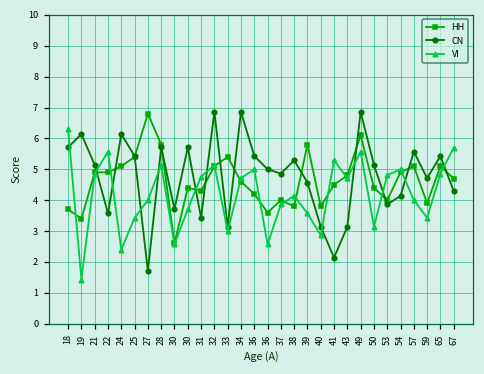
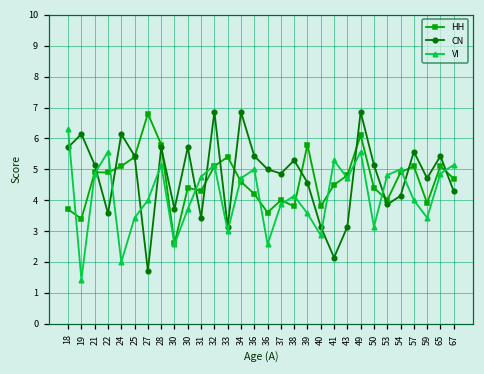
  {
    "VI": {
      "18": 6.3,
      "19": 1.4,
      "22": 5.6,
-     "24": 2.4,
+     "24": 2.0,
      "25": 3.4,
      "27": 4.0,
      "28": 5.1,
      "31": 4.8,
      "33": 3.0,
      "34": 4.7,
      "37": 3.9,
      "38": 4.1,
      "39": 3.6,
      "40": 2.9,
      "41": 5.3,
      "49": 5.6,
      "50": 3.1,
      "53": 4.8,
      "54": 5.0,
      "57": 4.0,
      "59": 3.4,
      "65": 4.9,
-     "67": 5.7
+     "67": 5.1
    }
  }
